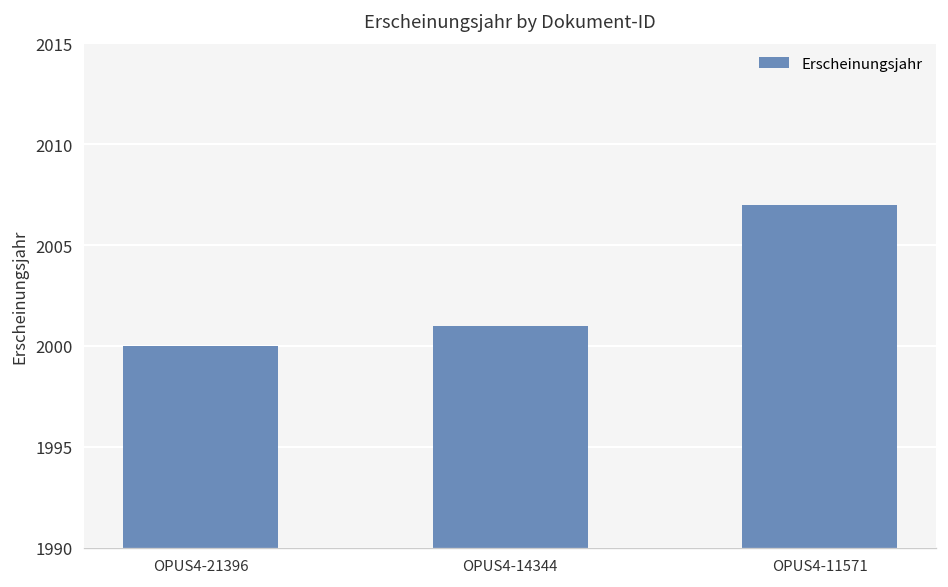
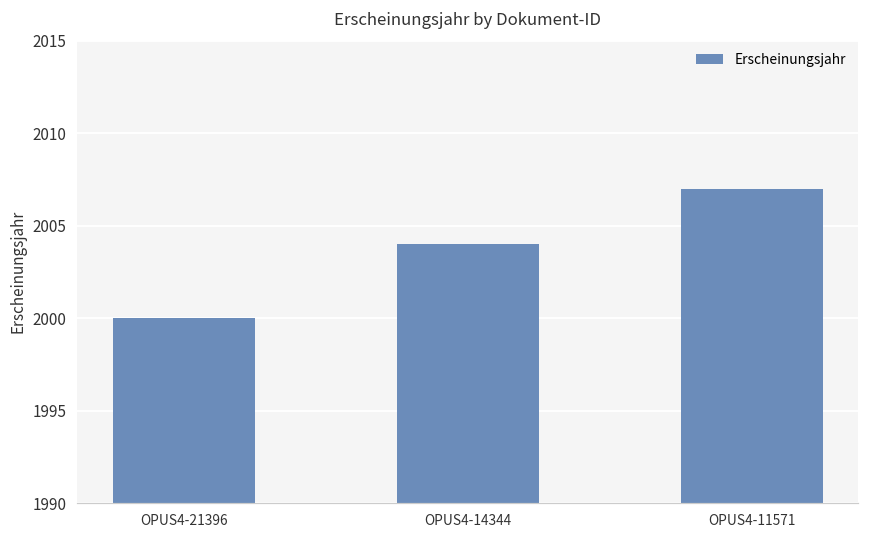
  {
    "OPUS4-21396": 2000,
-   "OPUS4-14344": 2001,
+   "OPUS4-14344": 2004,
    "OPUS4-11571": 2007
  }
